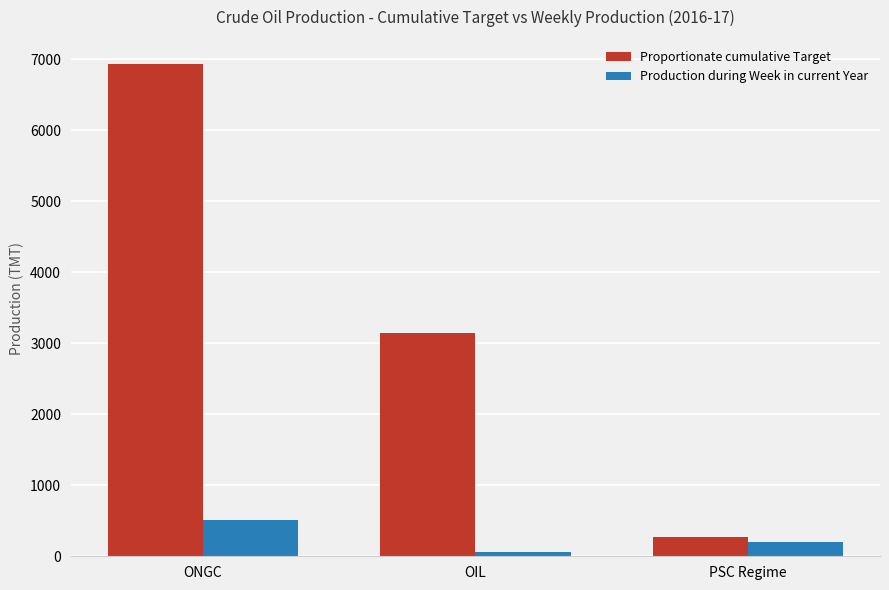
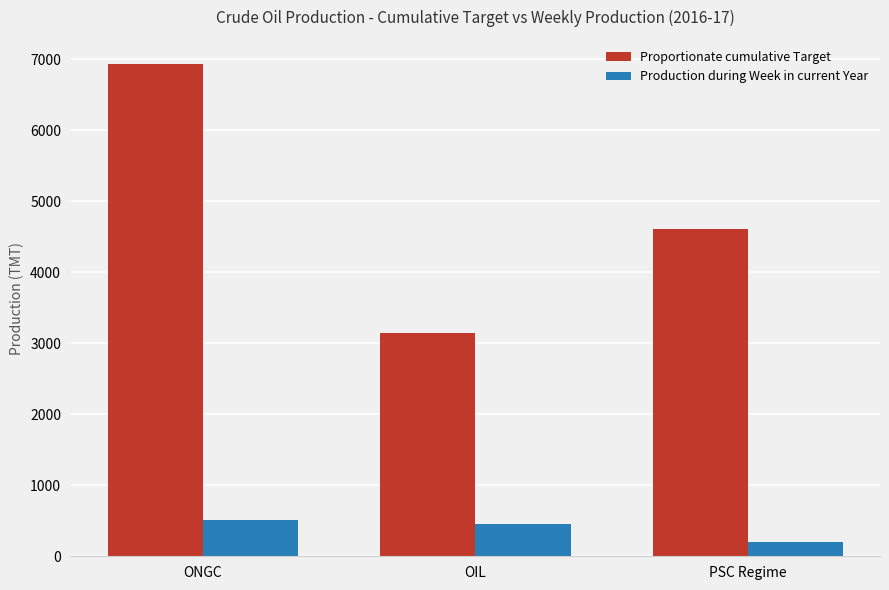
  {
    "Proportionate cumulative Target": {
      "ONGC": 6900,
      "OIL": 3100,
-     "PSC Regime": 300
+     "PSC Regime": 4600
    },
    "Production during Week in current Year": {
      "ONGC": 500,
-     "OIL": 100,
+     "OIL": 500,
      "PSC Regime": 200
    }
  }
